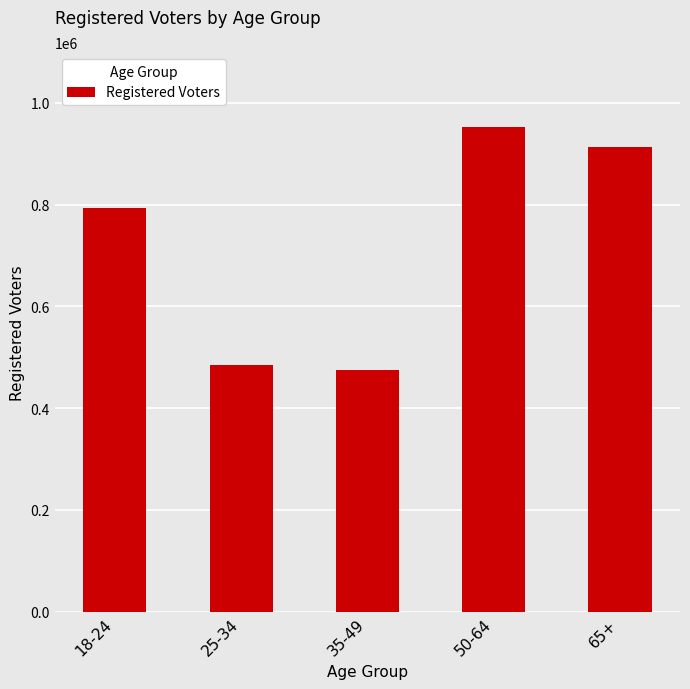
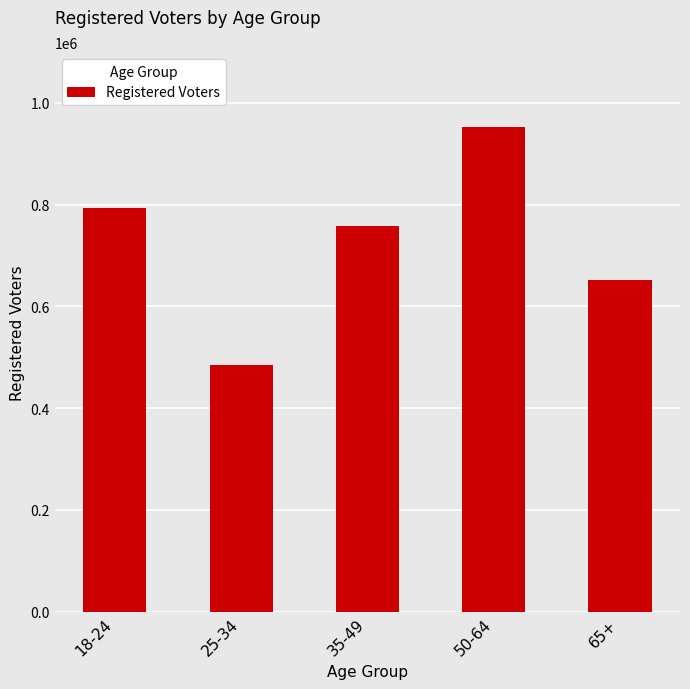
  {
    "18-24": 790000,
    "25-34": 490000,
-   "35-49": 480000,
+   "35-49": 760000,
    "50-64": 950000,
-   "65+": 910000
+   "65+": 650000
  }
